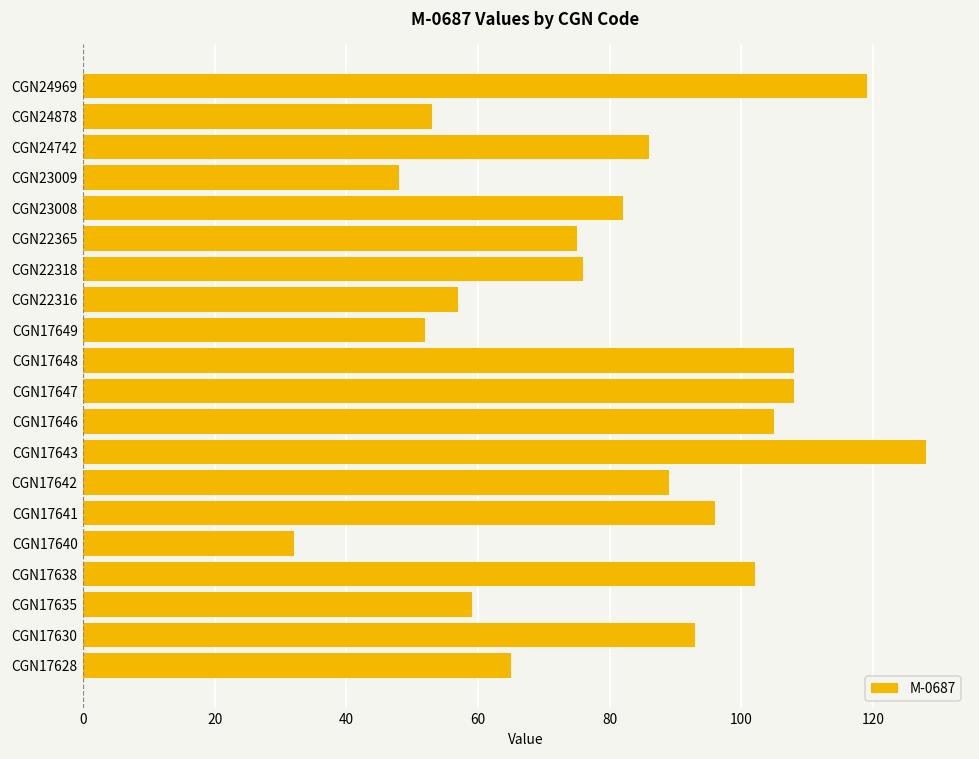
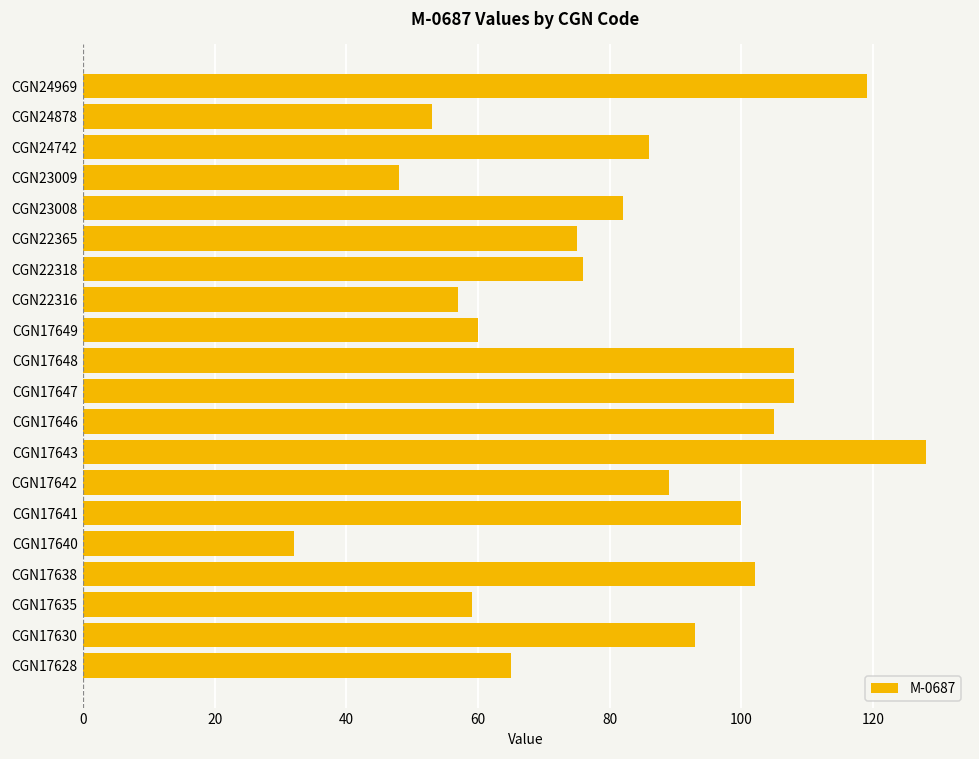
  {
    "CGN24969": 119,
    "CGN24878": 53,
    "CGN24742": 86,
    "CGN23009": 48,
    "CGN23008": 82,
    "CGN22365": 75,
    "CGN22318": 76,
    "CGN22316": 57,
-   "CGN17649": 52,
+   "CGN17649": 60,
    "CGN17648": 108,
    "CGN17647": 108,
    "CGN17646": 105,
    "CGN17643": 128,
    "CGN17642": 89,
-   "CGN17641": 96,
+   "CGN17641": 100,
    "CGN17640": 32,
    "CGN17638": 102,
    "CGN17635": 59,
    "CGN17630": 93,
    "CGN17628": 65
  }
